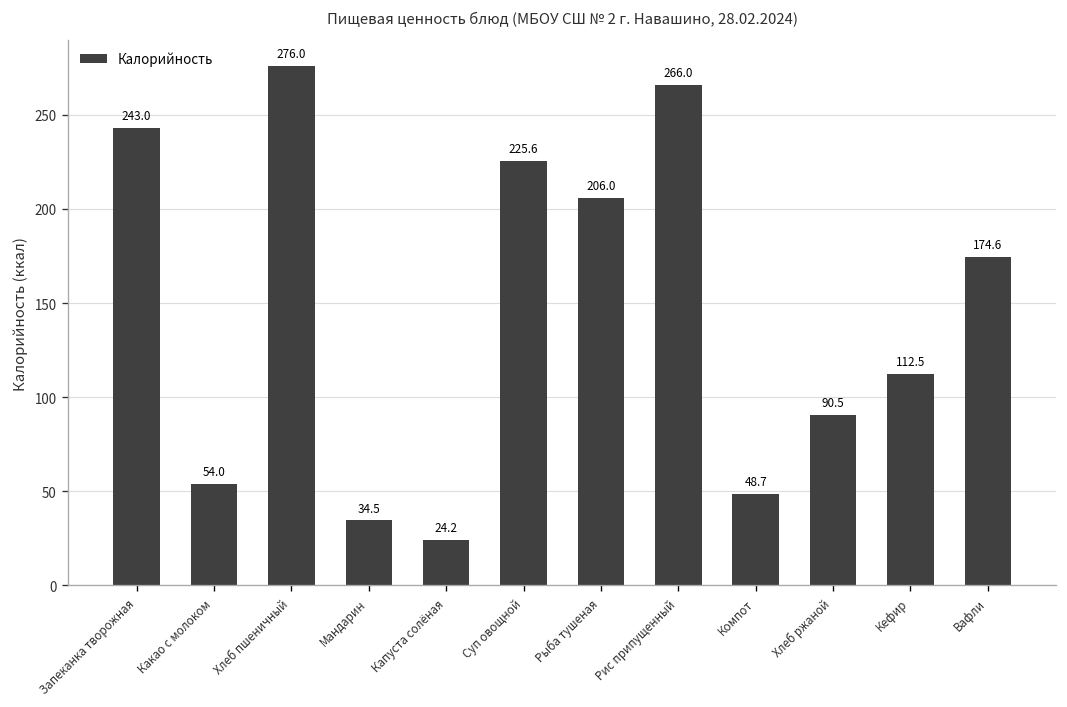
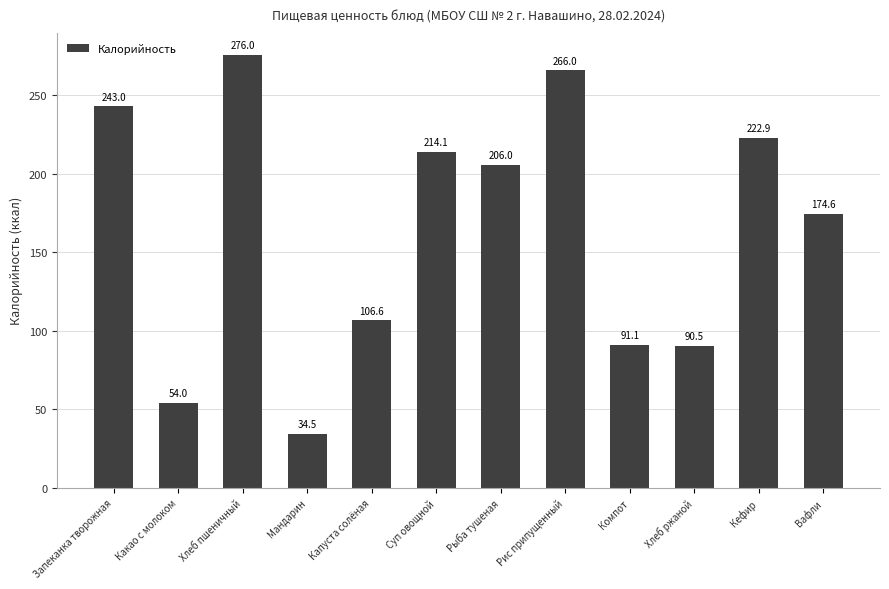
  {
    "Запеканка творожная": 243.0,
    "Какао с молоком": 54.0,
    "Хлеб пшеничный": 276.0,
    "Мандарин": 34.5,
-   "Капуста солёная": 24.2,
-   "Суп овощной": 225.6,
+   "Капуста солёная": 106.6,
+   "Суп овощной": 214.1,
    "Рыба тушеная": 206.0,
    "Рис припущенный": 266.0,
-   "Компот": 48.7,
+   "Компот": 91.1,
    "Хлеб ржаной": 90.5,
-   "Кефир": 112.5,
+   "Кефир": 222.9,
    "Вафли": 174.6
  }
